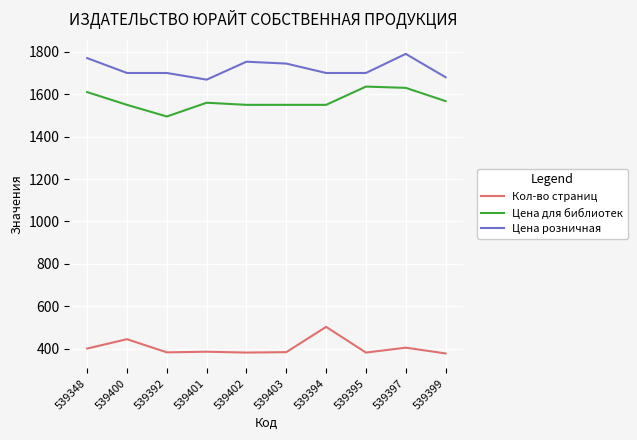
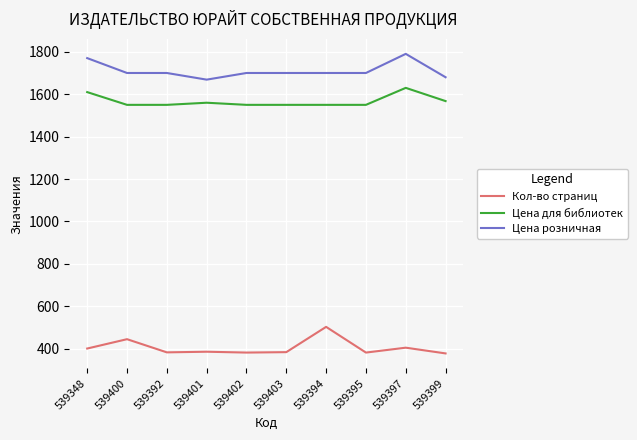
  {
    "Кол-во страниц": {
      "539348": 400,
      "539400": 450,
      "539392": 380,
      "539401": 390,
      "539402": 380,
      "539403": 390,
      "539394": 500,
      "539395": 380,
      "539397": 410,
      "539399": 380
    },
    "Цена для библиотек": {
      "539348": 1610,
      "539400": 1550,
-     "539392": 1490,
+     "539392": 1550,
      "539401": 1560,
      "539402": 1550,
      "539403": 1550,
      "539394": 1550,
-     "539395": 1640,
+     "539395": 1550,
      "539397": 1630,
      "539399": 1570
    },
    "Цена розничная": {
      "539348": 1770,
      "539400": 1700,
      "539392": 1700,
      "539401": 1670,
-     "539402": 1750,
-     "539403": 1740,
+     "539402": 1700,
+     "539403": 1700,
      "539394": 1700,
      "539395": 1700,
      "539397": 1790,
      "539399": 1680
    }
  }
